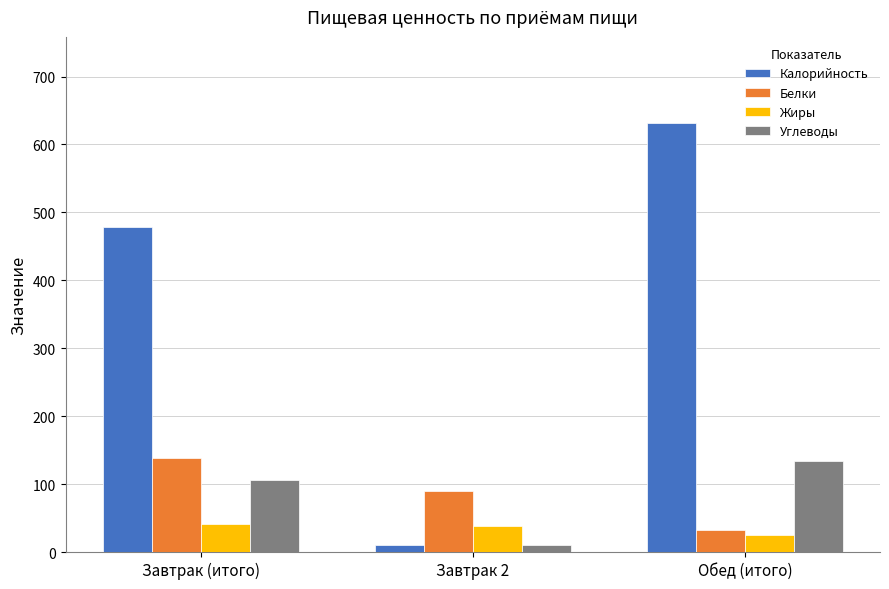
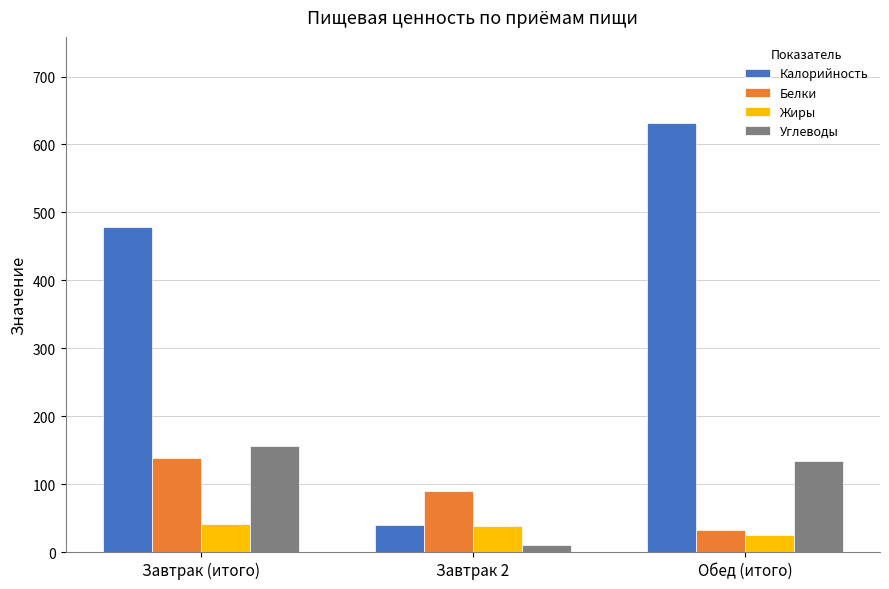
  {
    "Калорийность": {
      "Завтрак (итого)": 480,
-     "Завтрак 2": 10,
+     "Завтрак 2": 40,
      "Обед (итого)": 630
    },
    "Белки": {
      "Завтрак (итого)": 140,
      "Завтрак 2": 90,
      "Обед (итого)": 30
    },
    "Жиры": {
      "Завтрак (итого)": 40,
      "Завтрак 2": 40,
      "Обед (итого)": 30
    },
    "Углеводы": {
-     "Завтрак (итого)": 110,
+     "Завтрак (итого)": 160,
      "Завтрак 2": 10,
      "Обед (итого)": 130
    }
  }
